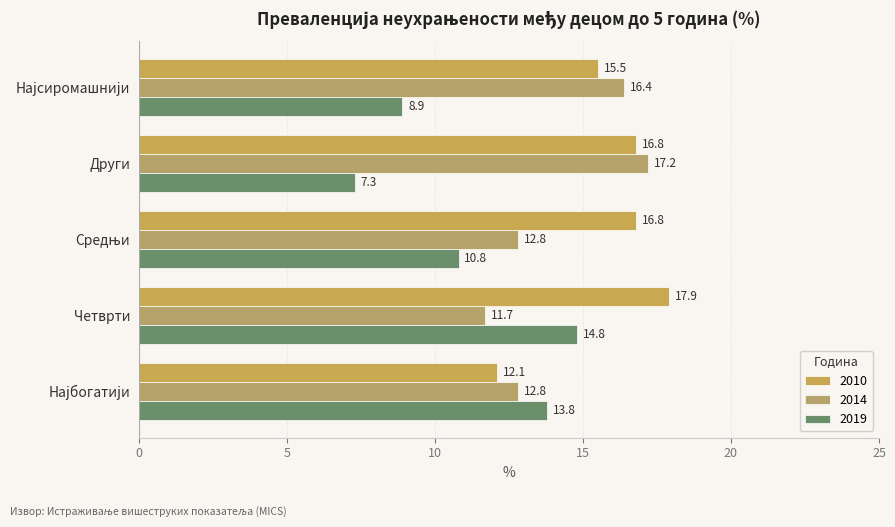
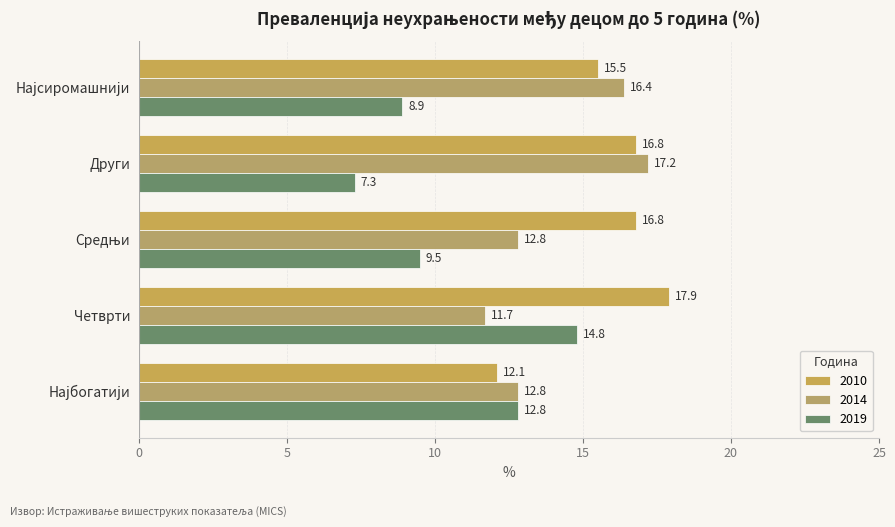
  {
    "2019": {
      "Најсиромашнији": 8.9,
      "Други": 7.3,
-     "Средњи": 10.8,
+     "Средњи": 9.5,
      "Четврти": 14.8,
-     "Најбогатији": 13.8
+     "Најбогатији": 12.8
    }
  }
